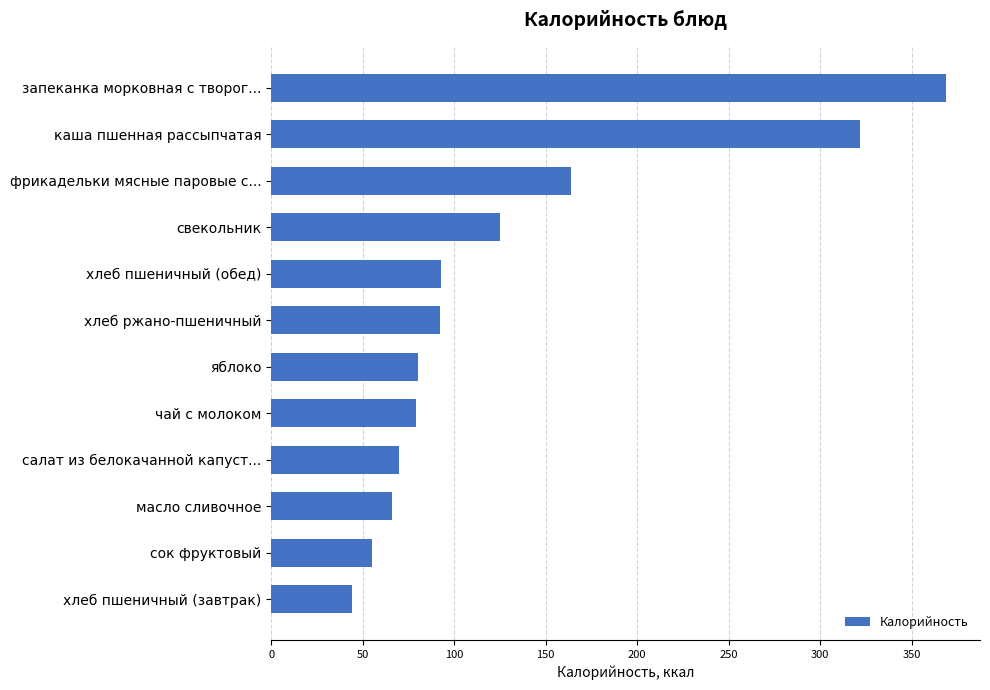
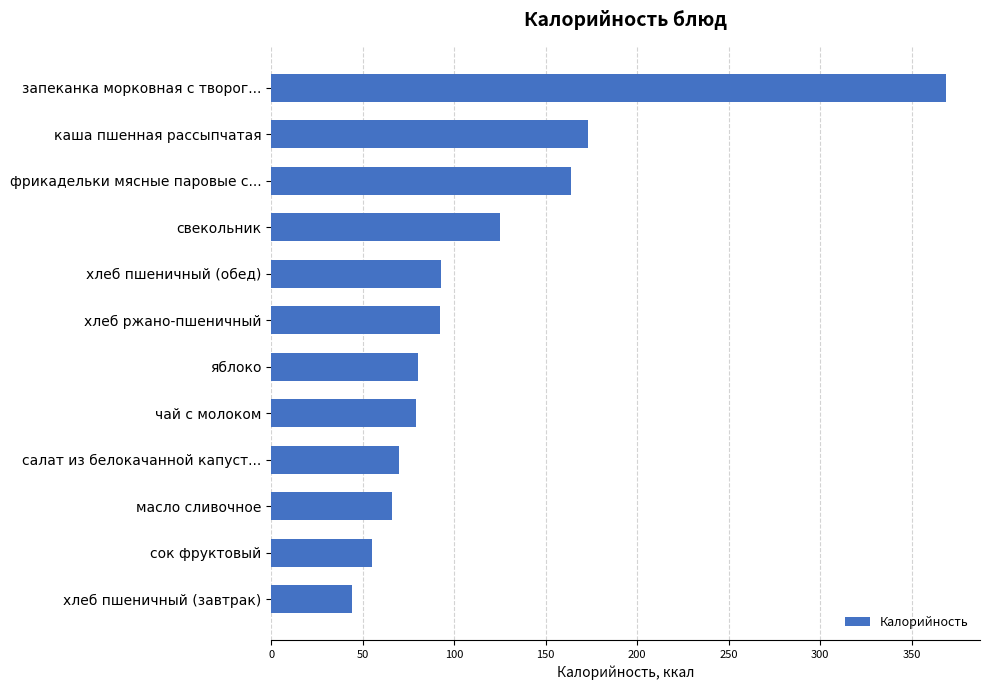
  {
    "запеканка морковная с творог...": 369,
-   "каша пшенная рассыпчатая": 322,
+   "каша пшенная рассыпчатая": 173,
    "фрикадельки мясные паровые с...": 164,
    "свекольник": 125,
    "хлеб пшеничный (обед)": 93,
    "хлеб ржано-пшеничный": 92,
    "яблоко": 80,
    "чай с молоком": 79,
    "салат из белокачанной капуст...": 70,
    "масло сливочное": 66,
    "сок фруктовый": 55,
    "хлеб пшеничный (завтрак)": 44
  }
